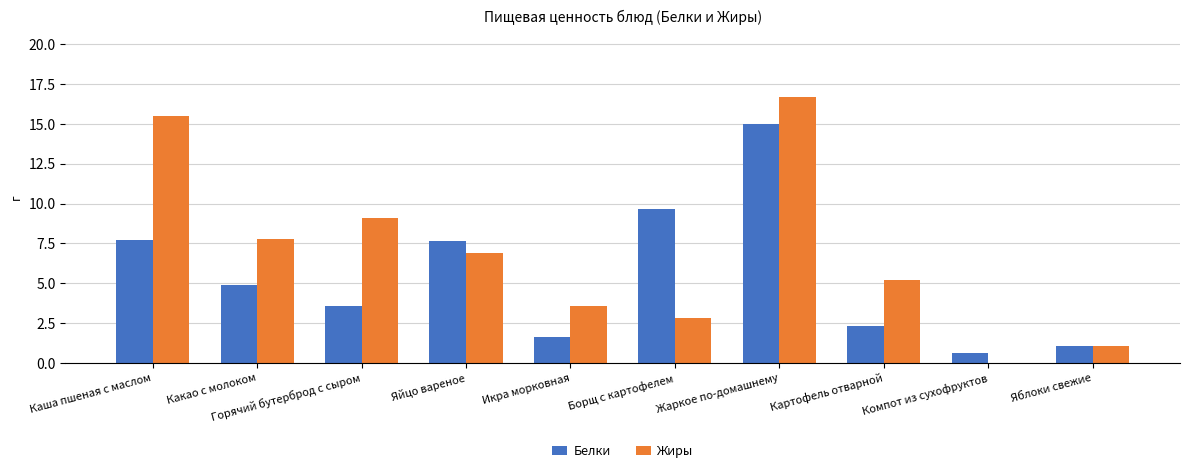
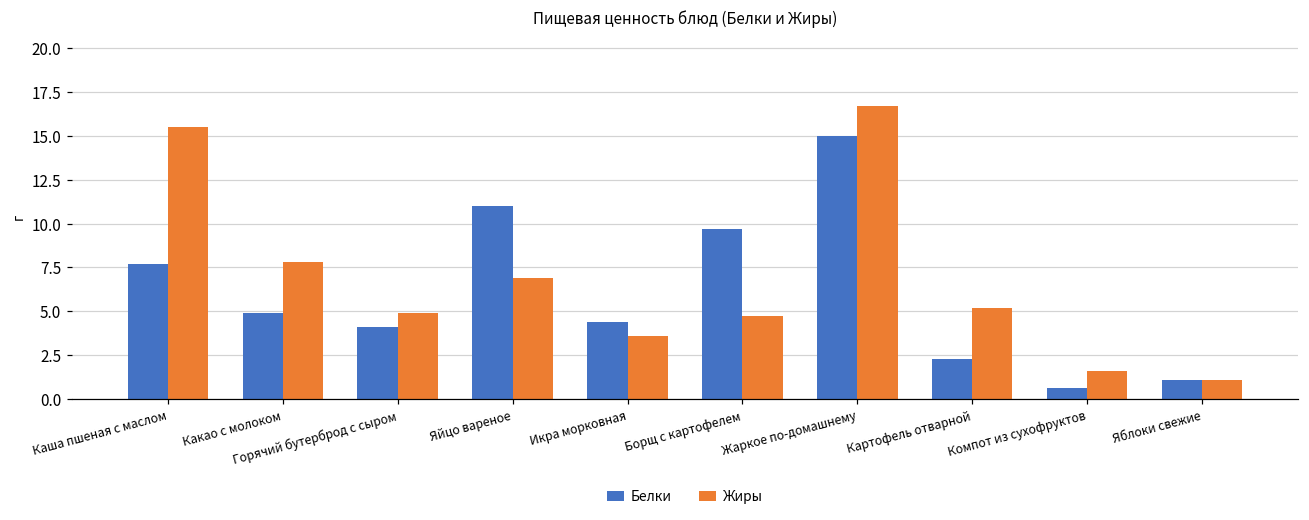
  {
    "Белки": {
      "Каша пшеная с маслом": 7.7,
      "Какао с молоком": 4.9,
-     "Горячий бутерброд с сыром": 3.6,
-     "Яйцо вареное": 7.7,
-     "Икра морковная": 1.6,
+     "Горячий бутерброд с сыром": 4.1,
+     "Яйцо вареное": 11.0,
+     "Икра морковная": 4.4,
      "Борщ с картофелем": 9.7,
      "Жаркое по-домашнему": 15.0,
      "Картофель отварной": 2.3,
      "Компот из сухофруктов": 0.6,
      "Яблоки свежие": 1.1
    },
    "Жиры": {
      "Каша пшеная с маслом": 15.5,
      "Какао с молоком": 7.8,
-     "Горячий бутерброд с сыром": 9.1,
+     "Горячий бутерброд с сыром": 4.9,
      "Яйцо вареное": 6.9,
      "Икра морковная": 3.6,
-     "Борщ с картофелем": 2.8,
+     "Борщ с картофелем": 4.7,
      "Жаркое по-домашнему": 16.7,
      "Картофель отварной": 5.2,
-     "Компот из сухофруктов": 0.0,
+     "Компот из сухофруктов": 1.6,
      "Яблоки свежие": 1.1
    }
  }
